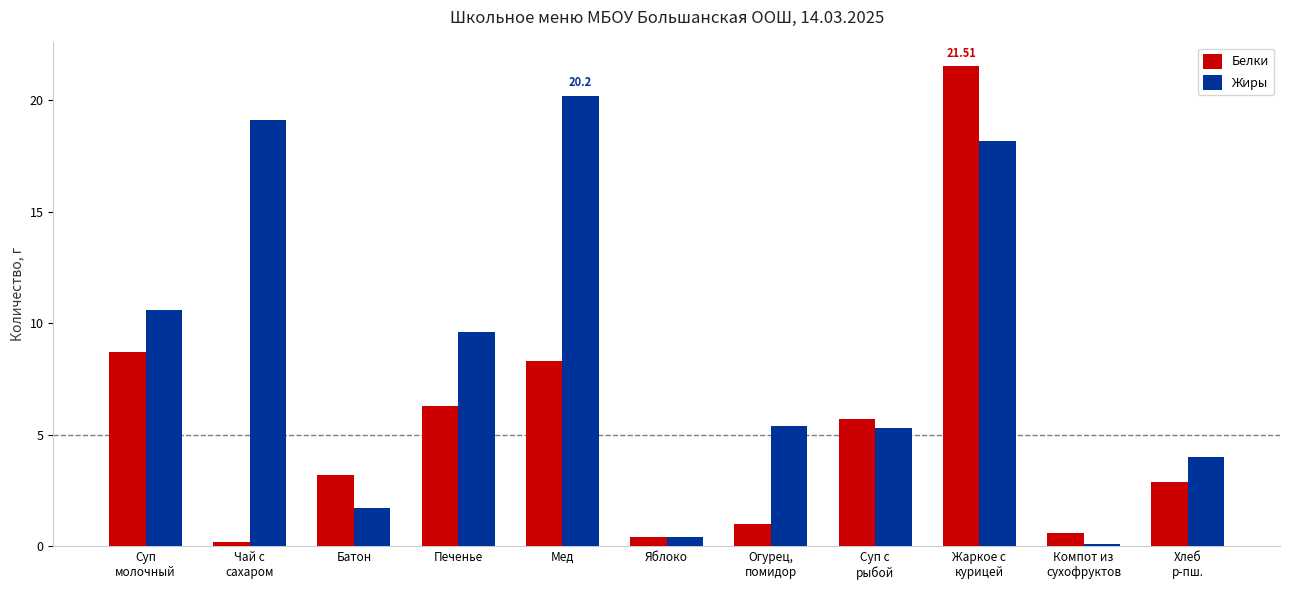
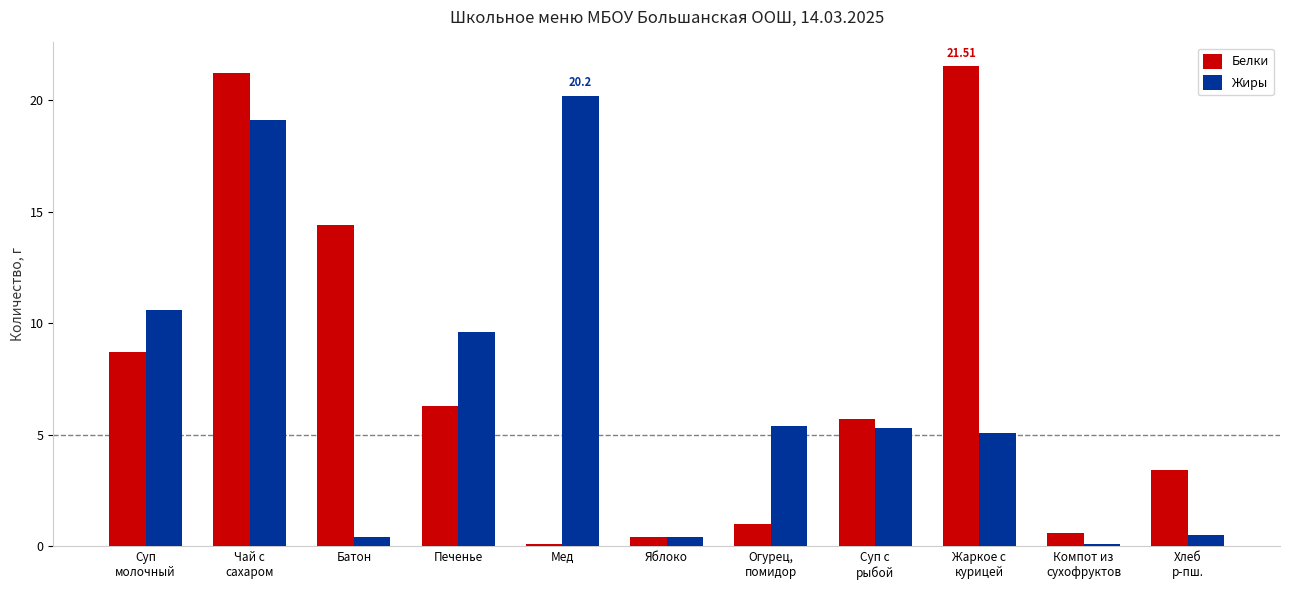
  {
    "Белки": {
      "Суп молочный": 8.7,
-     "Чай с сахаром": 0.2,
-     "Батон": 3.2,
+     "Чай с сахаром": 21.2,
+     "Батон": 14.4,
      "Печенье": 6.3,
-     "Мед": 8.3,
+     "Мед": 0.1,
      "Яблоко": 0.4,
      "Огурец, помидор": 1.0,
      "Суп с рыбой": 5.7,
      "Компот из сухофруктов": 0.6,
-     "Хлеб р-пш.": 2.9
+     "Хлеб р-пш.": 3.4
    },
    "Жиры": {
      "Суп молочный": 10.6,
      "Чай с сахаром": 19.1,
-     "Батон": 1.7,
+     "Батон": 0.4,
      "Печенье": 9.6,
      "Яблоко": 0.4,
      "Огурец, помидор": 5.4,
      "Суп с рыбой": 5.3,
-     "Жаркое с курицей": 18.2,
-     "Хлеб р-пш.": 4.0
+     "Жаркое с курицей": 5.1,
+     "Хлеб р-пш.": 0.5
    }
  }
